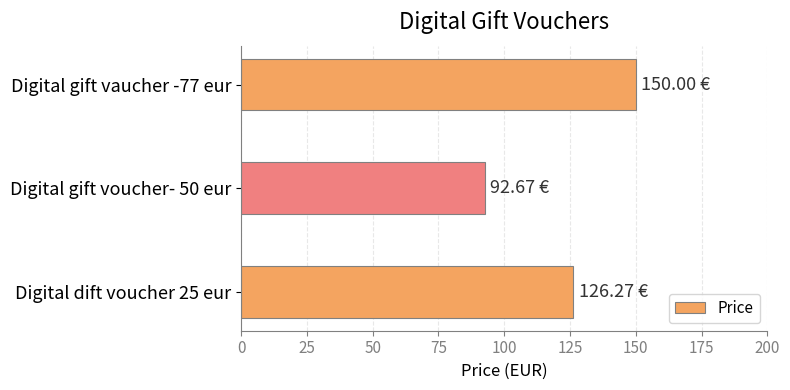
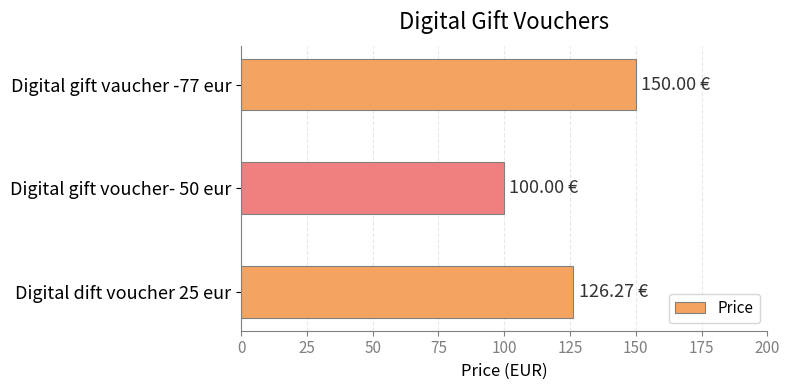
  {
    "Digital gift vaucher -77 eur": 150.00,
-   "Digital gift voucher- 50 eur": 92.67,
+   "Digital gift voucher- 50 eur": 100.00,
    "Digital dift voucher 25 eur": 126.27
  }
